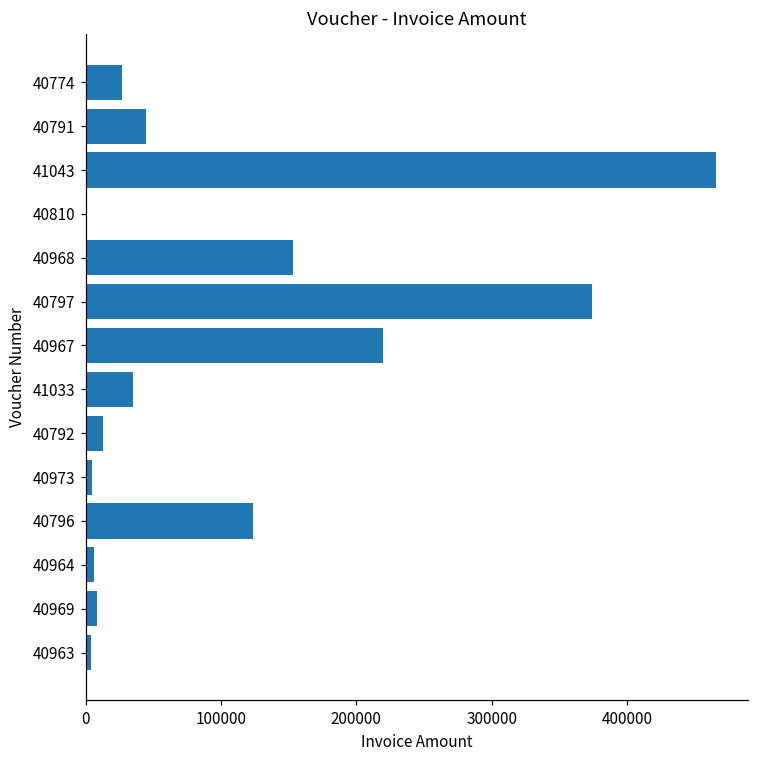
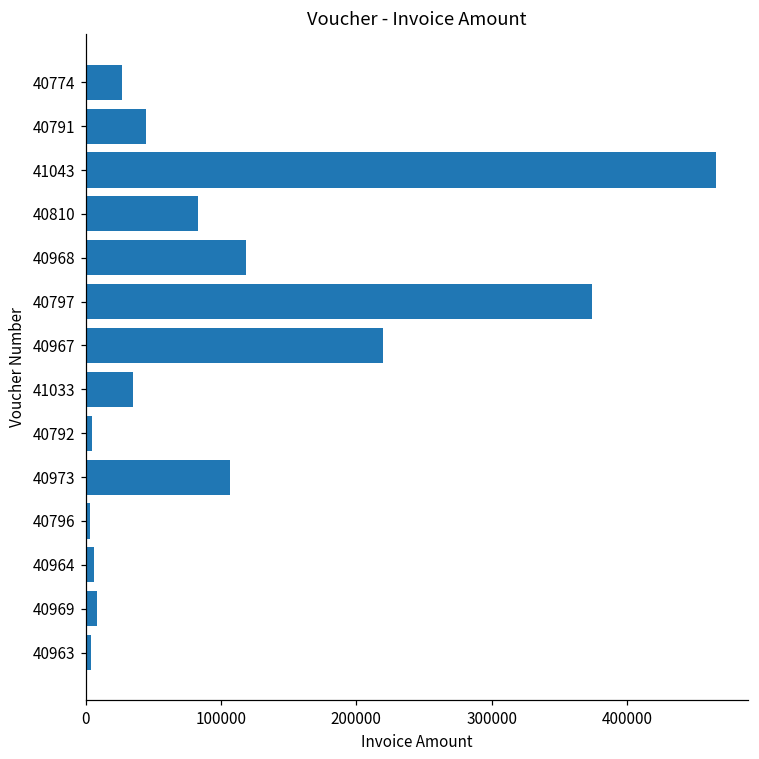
  {
    "40774": 27000,
    "40791": 44000,
    "41043": 466000,
-   "40810": 0,
-   "40968": 153000,
+   "40810": 83000,
+   "40968": 119000,
    "40797": 374000,
    "40967": 219000,
    "41033": 35000,
-   "40792": 13000,
-   "40973": 5000,
-   "40796": 124000,
+   "40792": 5000,
+   "40973": 107000,
+   "40796": 3000,
    "40964": 6000,
    "40969": 8000,
    "40963": 4000
  }
